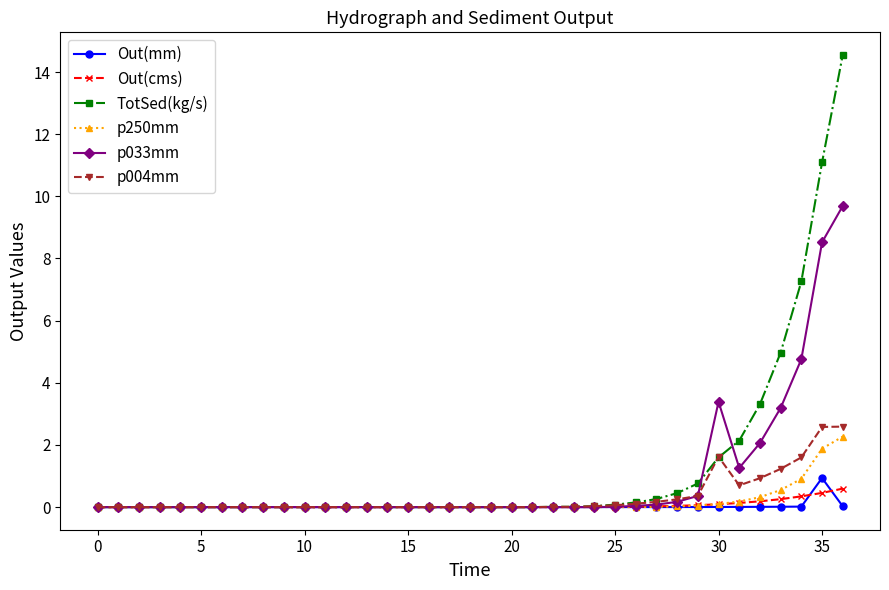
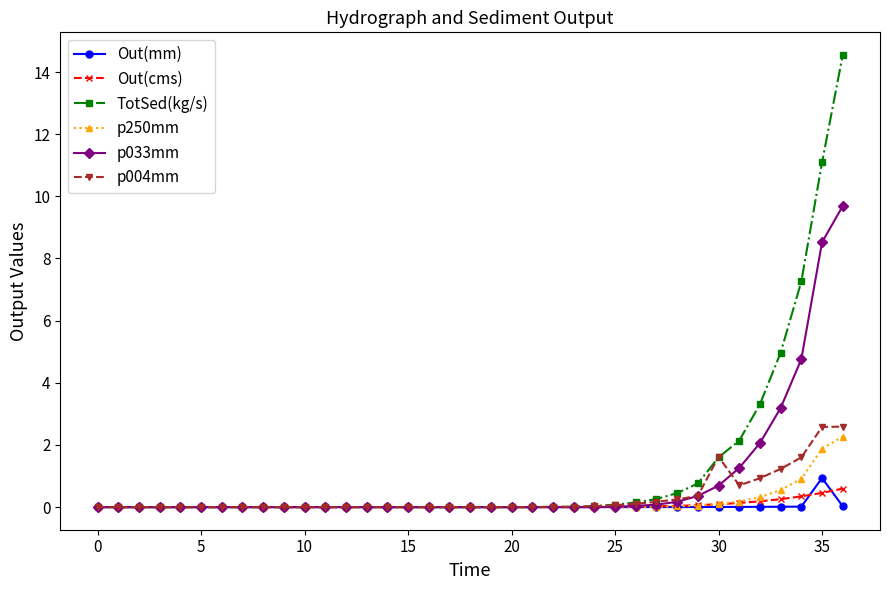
  {
    "Out(mm)": {
      "30": 0.0,
      "35": 0.9
    },
    "Out(cms)": {
      "35": 0.5
    },
    "TotSed(kg/s)": {
      "35": 11.1
    },
    "p250mm": {
      "35": 1.9
    },
    "p033mm": {
-     "30": 3.4,
+     "30": 0.7,
      "35": 8.5
    },
    "p004mm": {
      "35": 2.6
    }
  }
